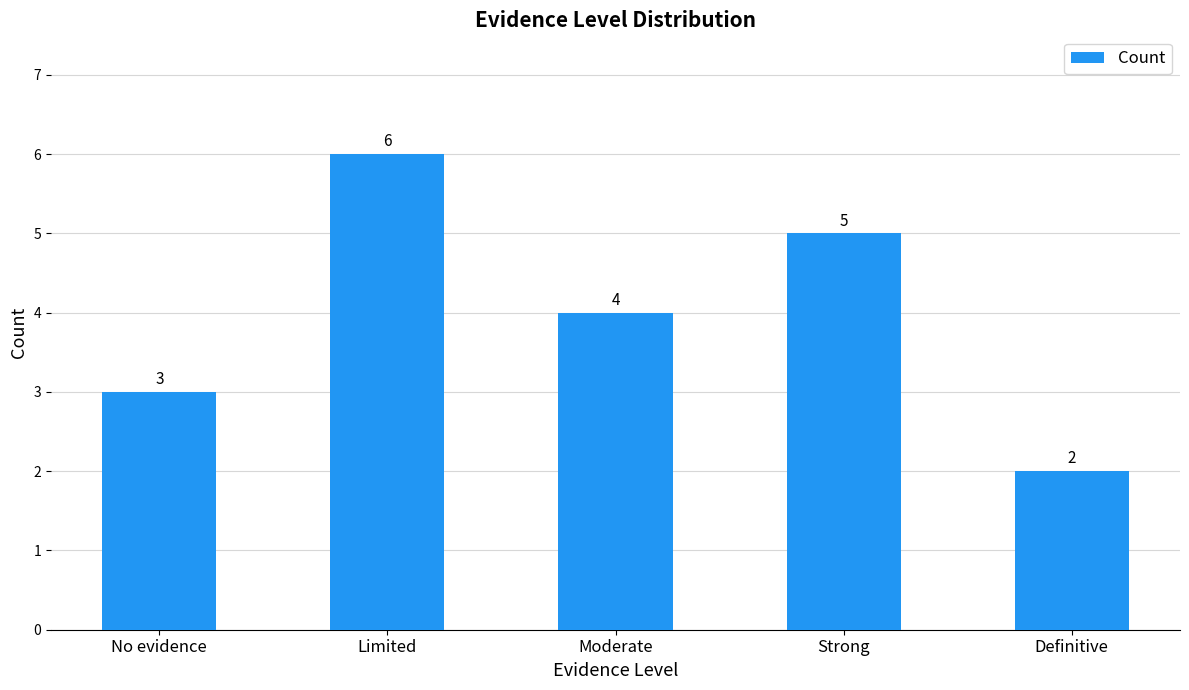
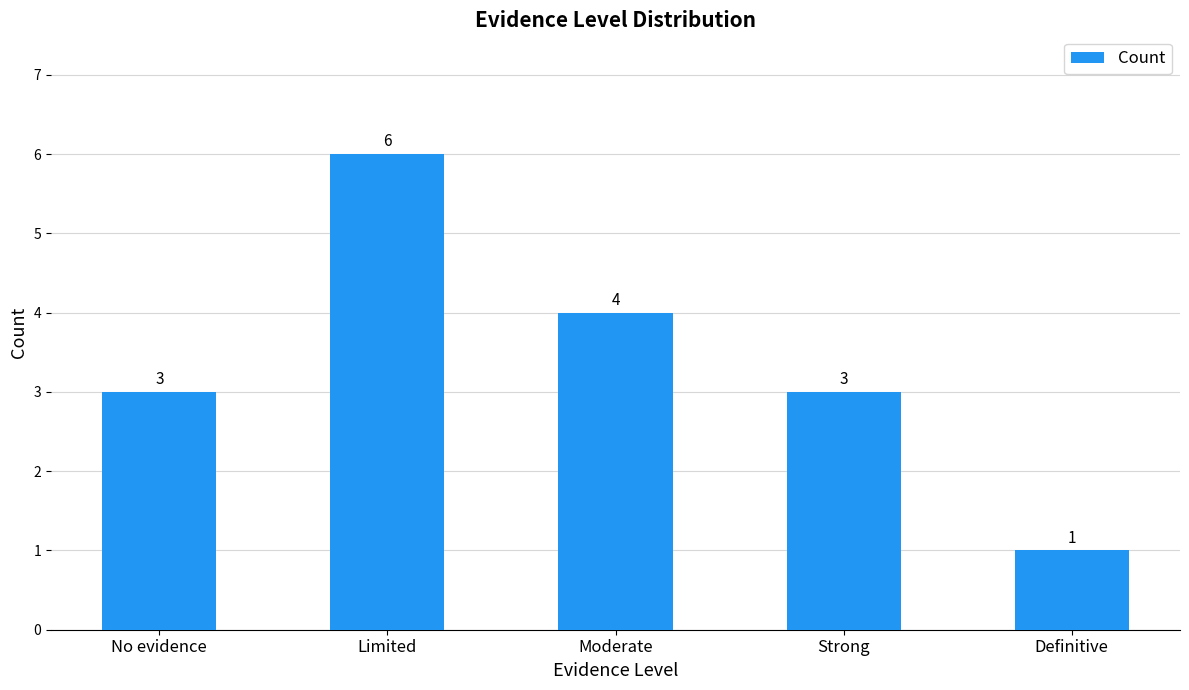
  {
    "No evidence": 3,
    "Limited": 6,
    "Moderate": 4,
-   "Strong": 5,
-   "Definitive": 2
+   "Strong": 3,
+   "Definitive": 1
  }
